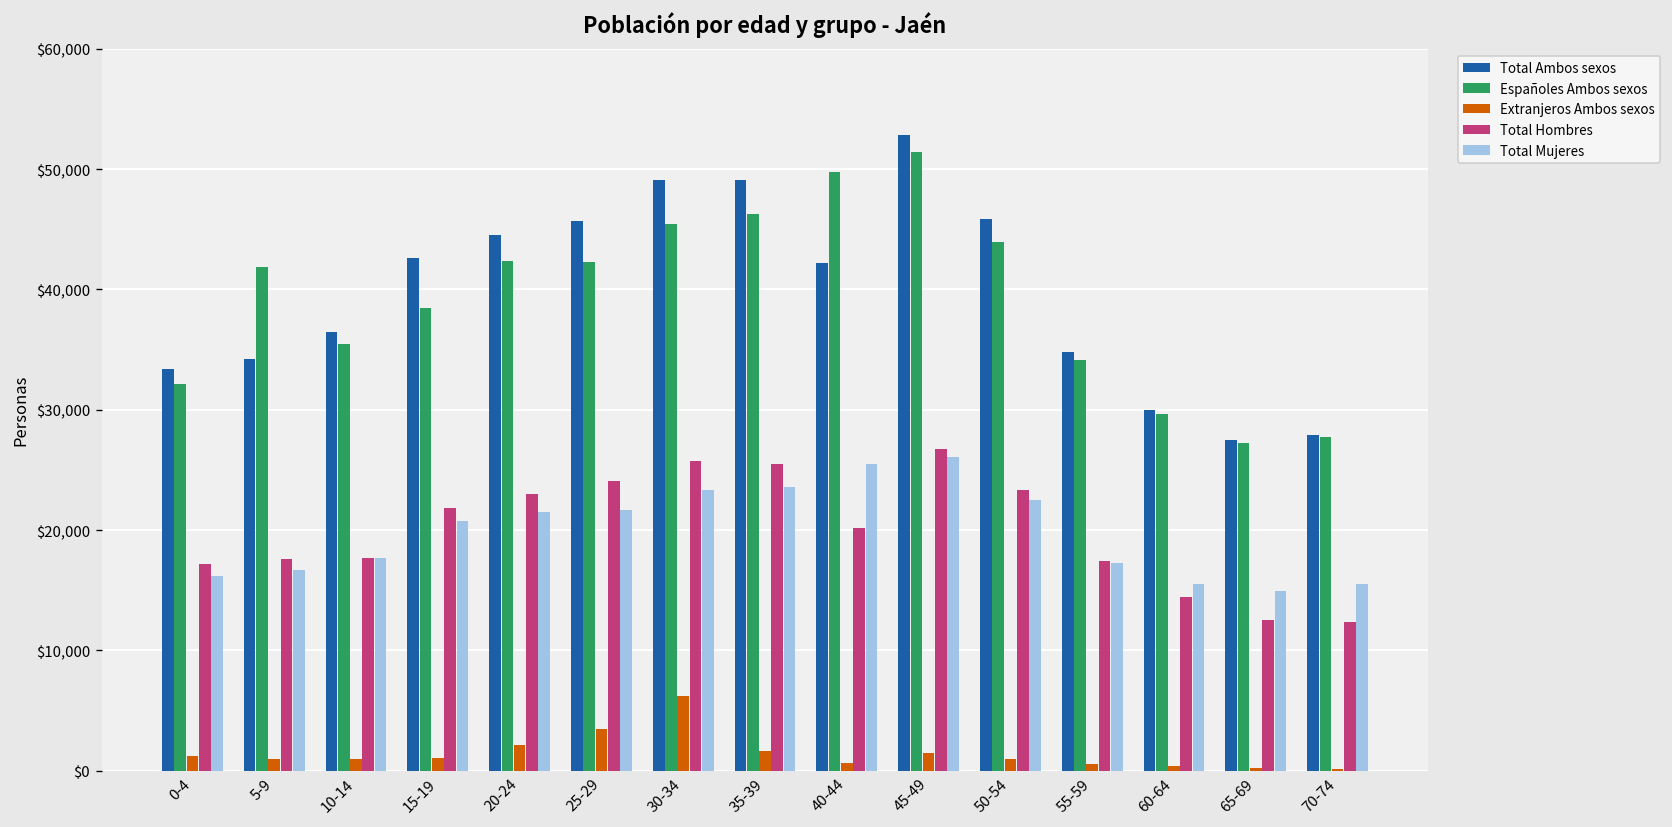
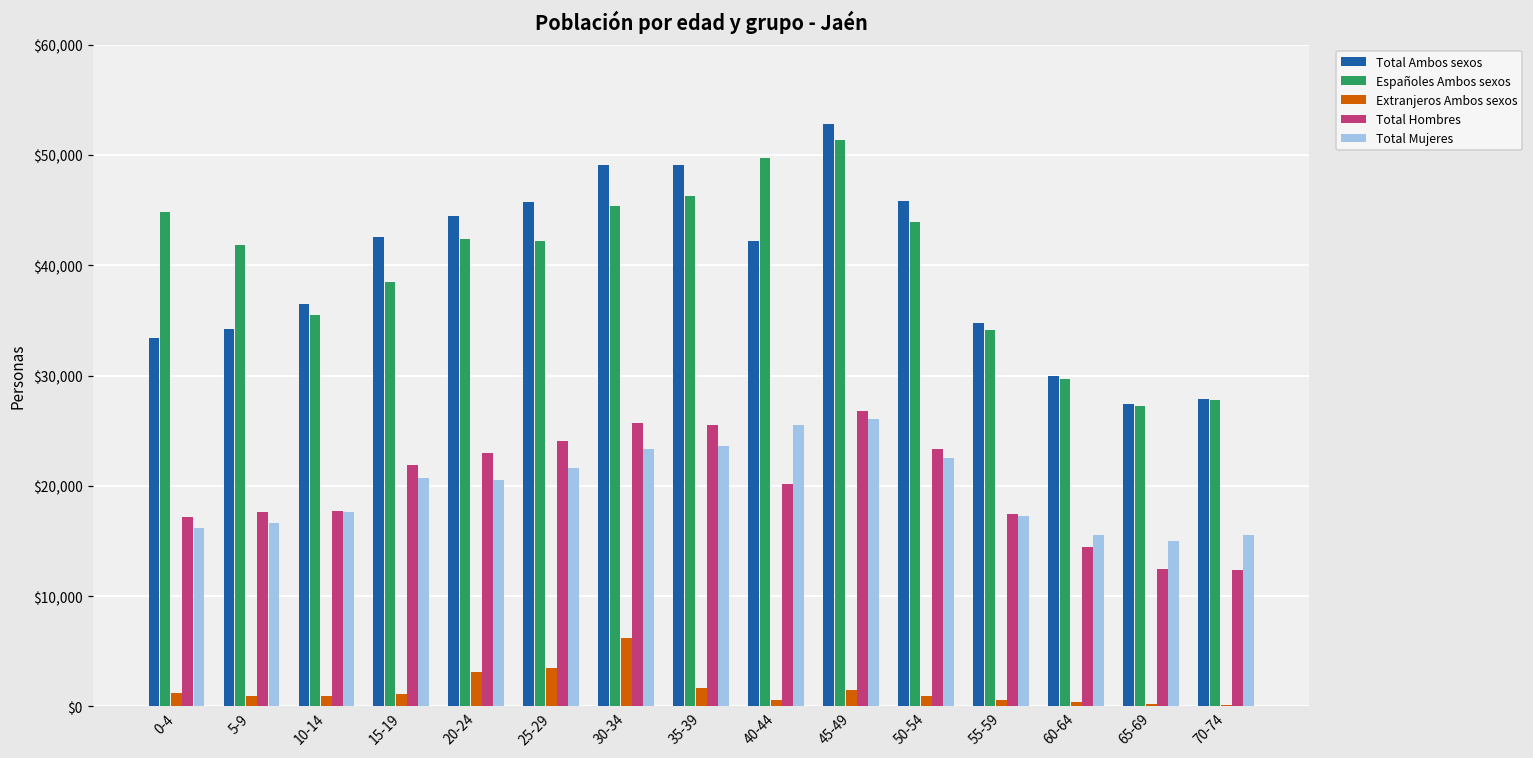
  {
    "Total Ambos sexos": {
      "0-4": "$33,400",
      "5-9": "$34,200",
      "10-14": "$36,500",
      "15-19": "$42,600",
      "20-24": "$44,500",
      "25-29": "$45,700",
      "30-34": "$49,100",
      "35-39": "$49,100",
      "40-44": "$42,200",
      "45-49": "$52,800",
      "50-54": "$45,900",
      "55-59": "$34,800",
      "60-64": "$30,000",
      "65-69": "$27,500",
      "70-74": "$27,900"
    },
    "Españoles Ambos sexos": {
-     "0-4": "$32,100",
+     "0-4": "$44,800",
      "5-9": "$41,900",
      "10-14": "$35,500",
      "15-19": "$38,500",
      "20-24": "$42,400",
      "25-29": "$42,200",
      "30-34": "$45,400",
      "35-39": "$46,300",
      "40-44": "$49,800",
      "45-49": "$51,400",
      "50-54": "$44,000",
      "55-59": "$34,200",
      "60-64": "$29,600",
      "65-69": "$27,200",
      "70-74": "$27,800"
    },
    "Extranjeros Ambos sexos": {
      "0-4": "$1,200",
      "5-9": "$900",
      "10-14": "$1,000",
      "15-19": "$1,100",
-     "20-24": "$2,100",
+     "20-24": "$3,100",
      "25-29": "$3,500",
      "30-34": "$6,200",
      "35-39": "$1,700",
      "40-44": "$600",
      "45-49": "$1,400",
      "50-54": "$900",
      "55-59": "$600",
      "60-64": "$400"
    },
    "Total Hombres": {
      "0-4": "$17,200",
      "5-9": "$17,600",
      "10-14": "$17,700",
      "15-19": "$21,800",
      "20-24": "$23,000",
      "25-29": "$24,100",
      "30-34": "$25,700",
      "35-39": "$25,500",
      "40-44": "$20,200",
      "45-49": "$26,800",
      "50-54": "$23,400",
      "55-59": "$17,500",
      "60-64": "$14,500",
      "65-69": "$12,500",
      "70-74": "$12,300"
    },
    "Total Mujeres": {
      "0-4": "$16,200",
      "5-9": "$16,700",
      "10-14": "$17,600",
      "15-19": "$20,700",
-     "20-24": "$21,500",
+     "20-24": "$20,600",
      "25-29": "$21,700",
      "30-34": "$23,400",
      "35-39": "$23,600",
      "40-44": "$25,500",
      "45-49": "$26,100",
      "50-54": "$22,500",
      "55-59": "$17,300",
      "60-64": "$15,600",
      "65-69": "$15,000",
      "70-74": "$15,500"
    }
  }
